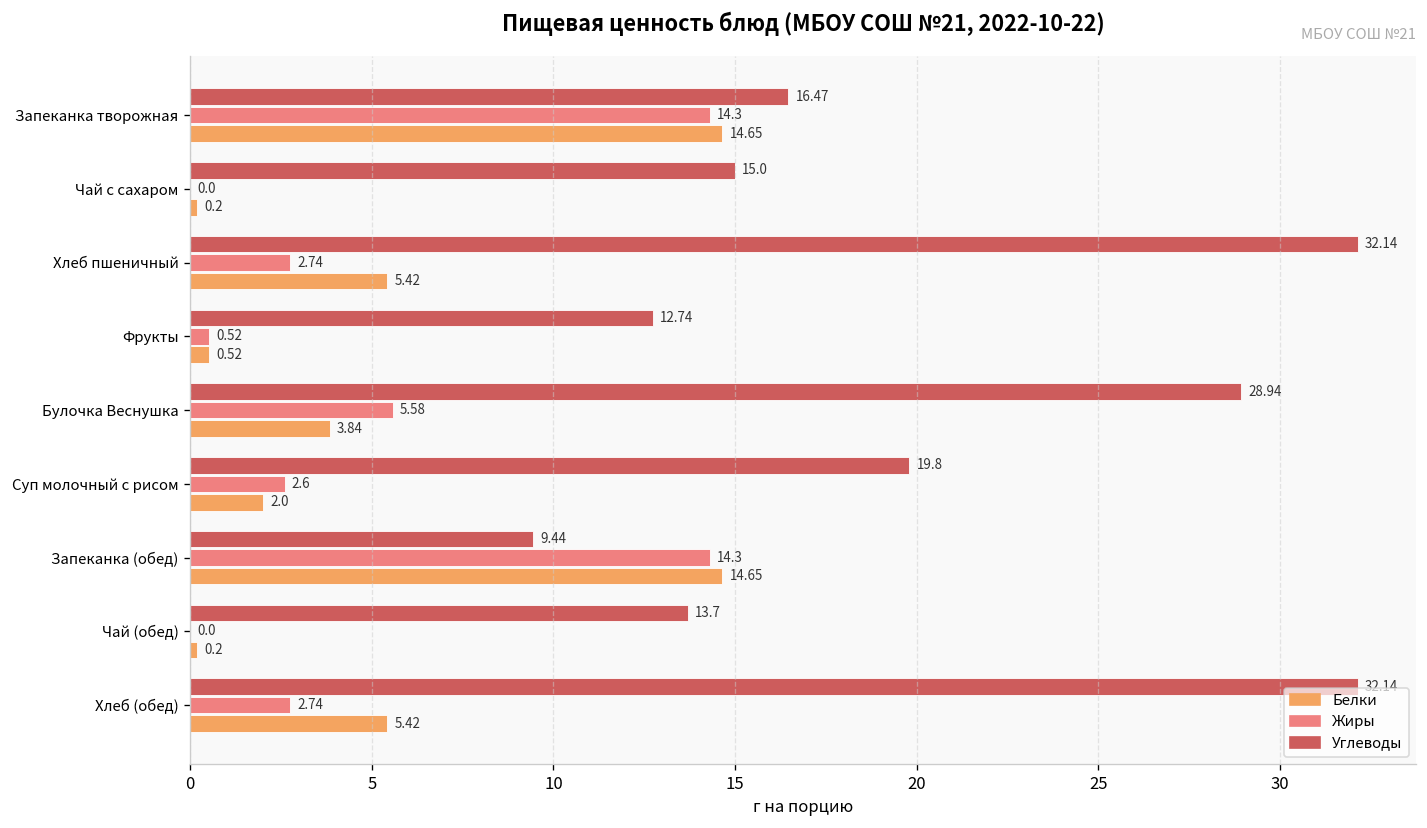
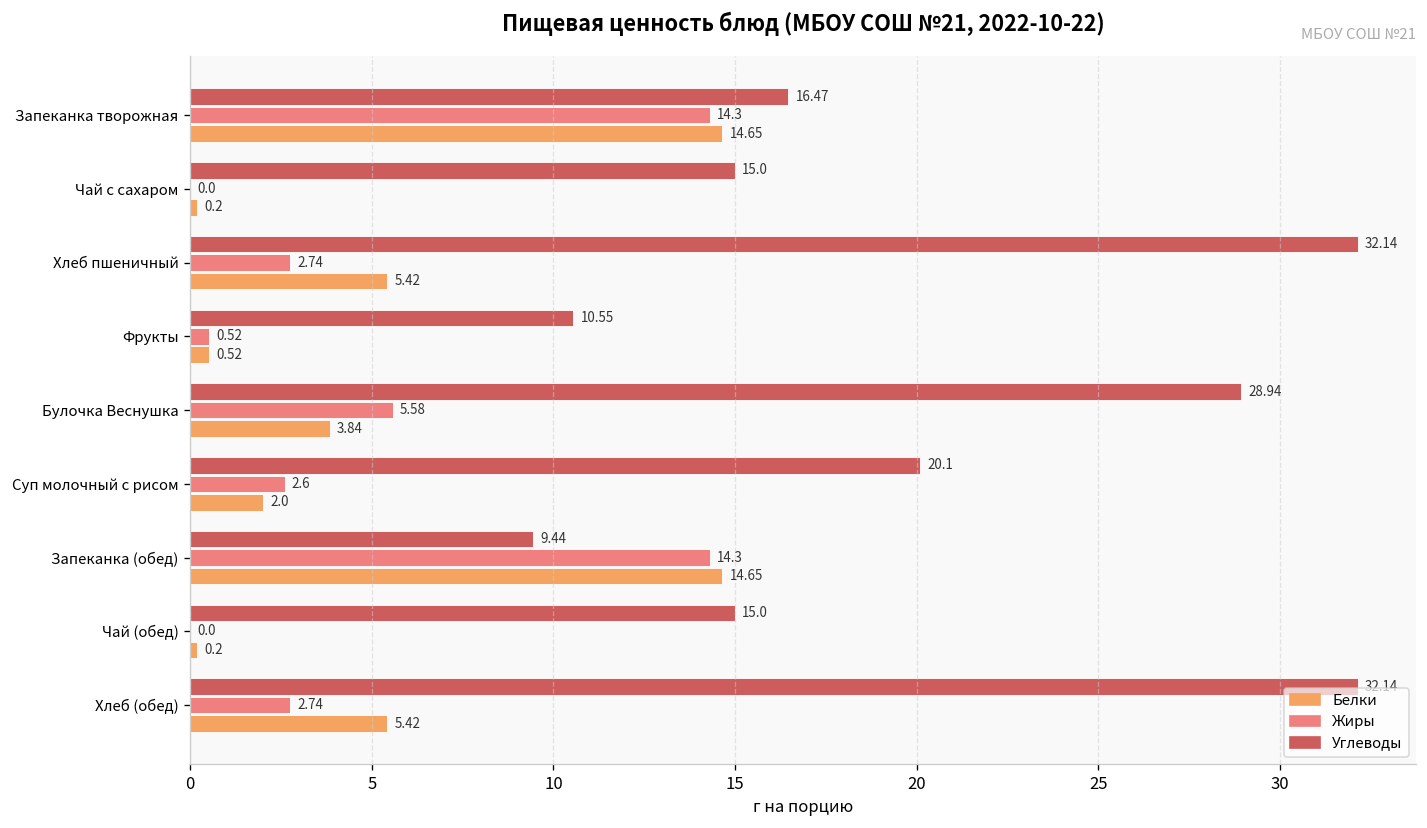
  {
    "Углеводы": {
      "Запеканка творожная": 16.47,
      "Чай с сахаром": 15.0,
      "Хлеб пшеничный": 32.14,
-     "Фрукты": 12.74,
+     "Фрукты": 10.55,
      "Булочка Веснушка": 28.94,
-     "Суп молочный с рисом": 19.8,
+     "Суп молочный с рисом": 20.1,
      "Запеканка (обед)": 9.44,
-     "Чай (обед)": 13.7
+     "Чай (обед)": 15.0
    }
  }
